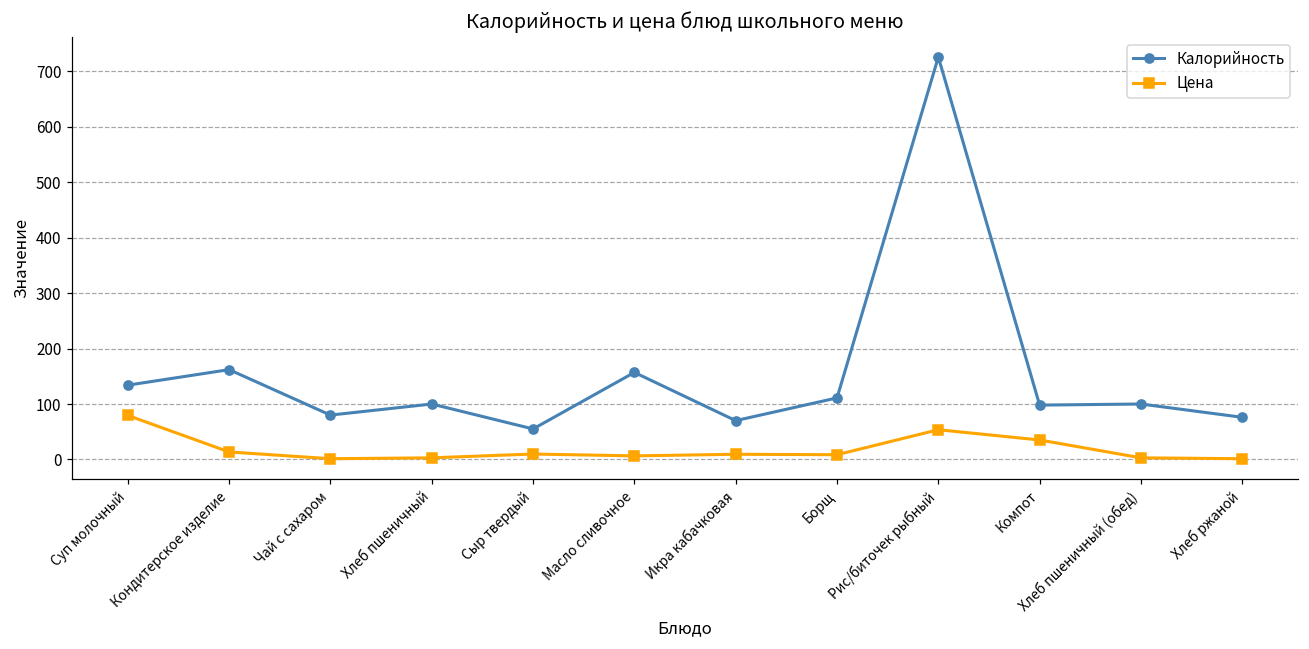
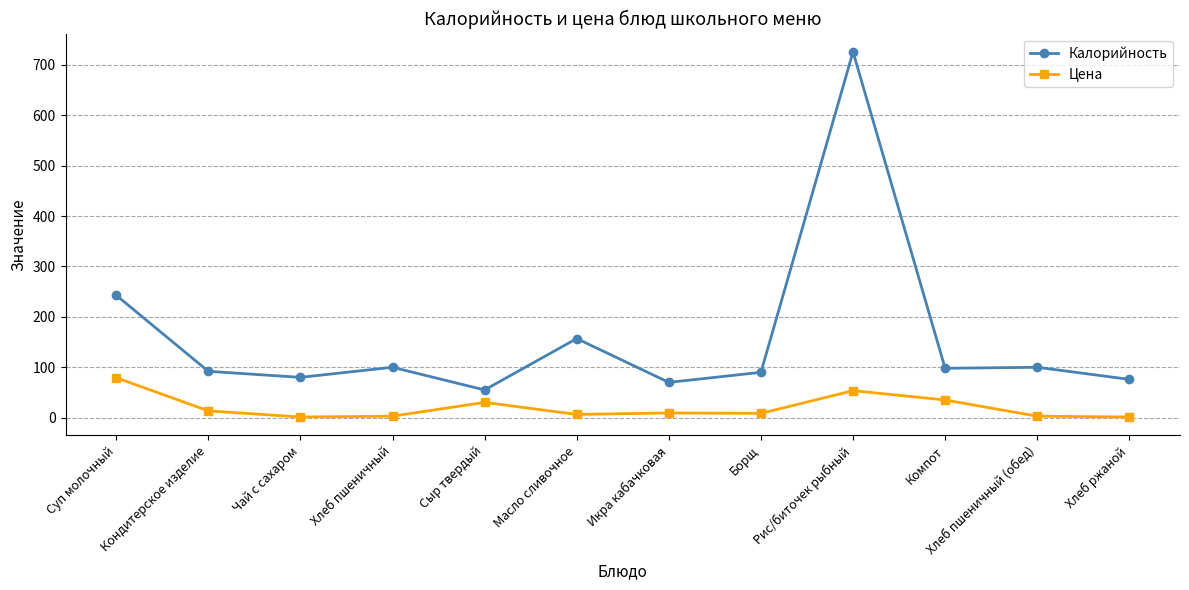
  {
    "Калорийность": {
-     "Суп молочный": 130,
-     "Кондитерское изделие": 160,
+     "Суп молочный": 240,
+     "Кондитерское изделие": 90,
      "Чай с сахаром": 80,
      "Хлеб пшеничный": 100,
      "Сыр твердый": 60,
      "Масло сливочное": 160,
      "Икра кабачковая": 70,
-     "Борщ": 110,
+     "Борщ": 90,
      "Рис/биточек рыбный": 730,
      "Компот": 100,
      "Хлеб пшеничный (обед)": 100,
      "Хлеб ржаной": 80
    },
    "Цена": {
      "Суп молочный": 80,
      "Кондитерское изделие": 10,
      "Чай с сахаром": 0,
      "Хлеб пшеничный": 0,
-     "Сыр твердый": 10,
+     "Сыр твердый": 30,
      "Масло сливочное": 10,
      "Икра кабачковая": 10,
      "Борщ": 10,
      "Рис/биточек рыбный": 50,
      "Компот": 40,
      "Хлеб пшеничный (обед)": 0,
      "Хлеб ржаной": 0
    }
  }
